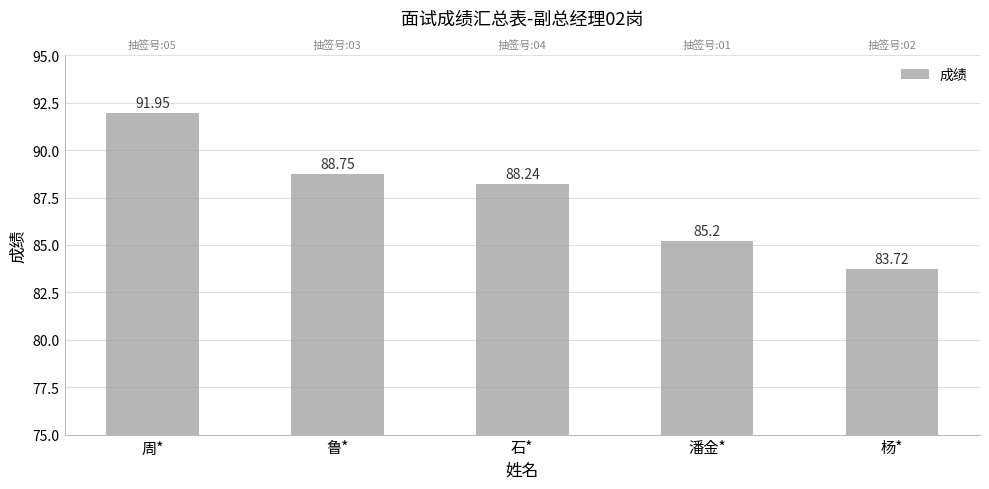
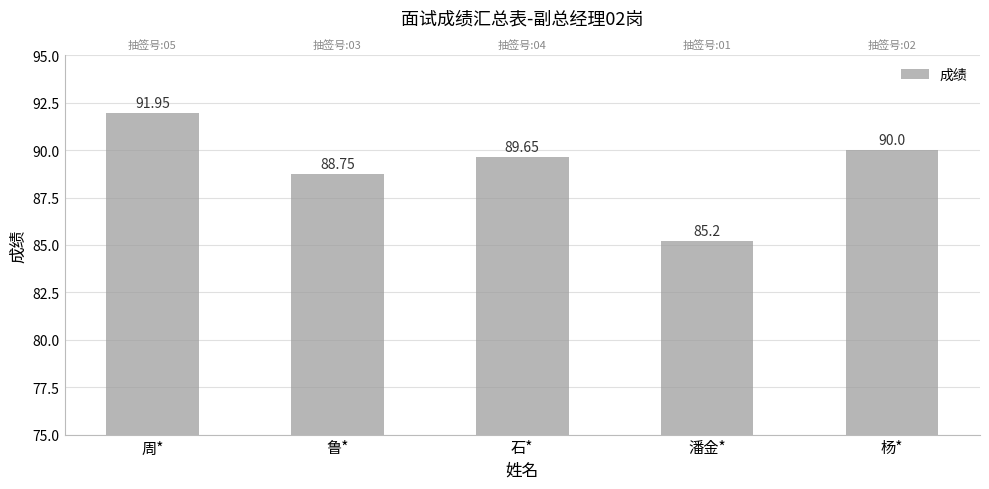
  {
    "周*": 91.95,
    "鲁*": 88.75,
-   "石*": 88.24,
+   "石*": 89.65,
    "潘金*": 85.2,
-   "杨*": 83.72
+   "杨*": 90.0
  }
